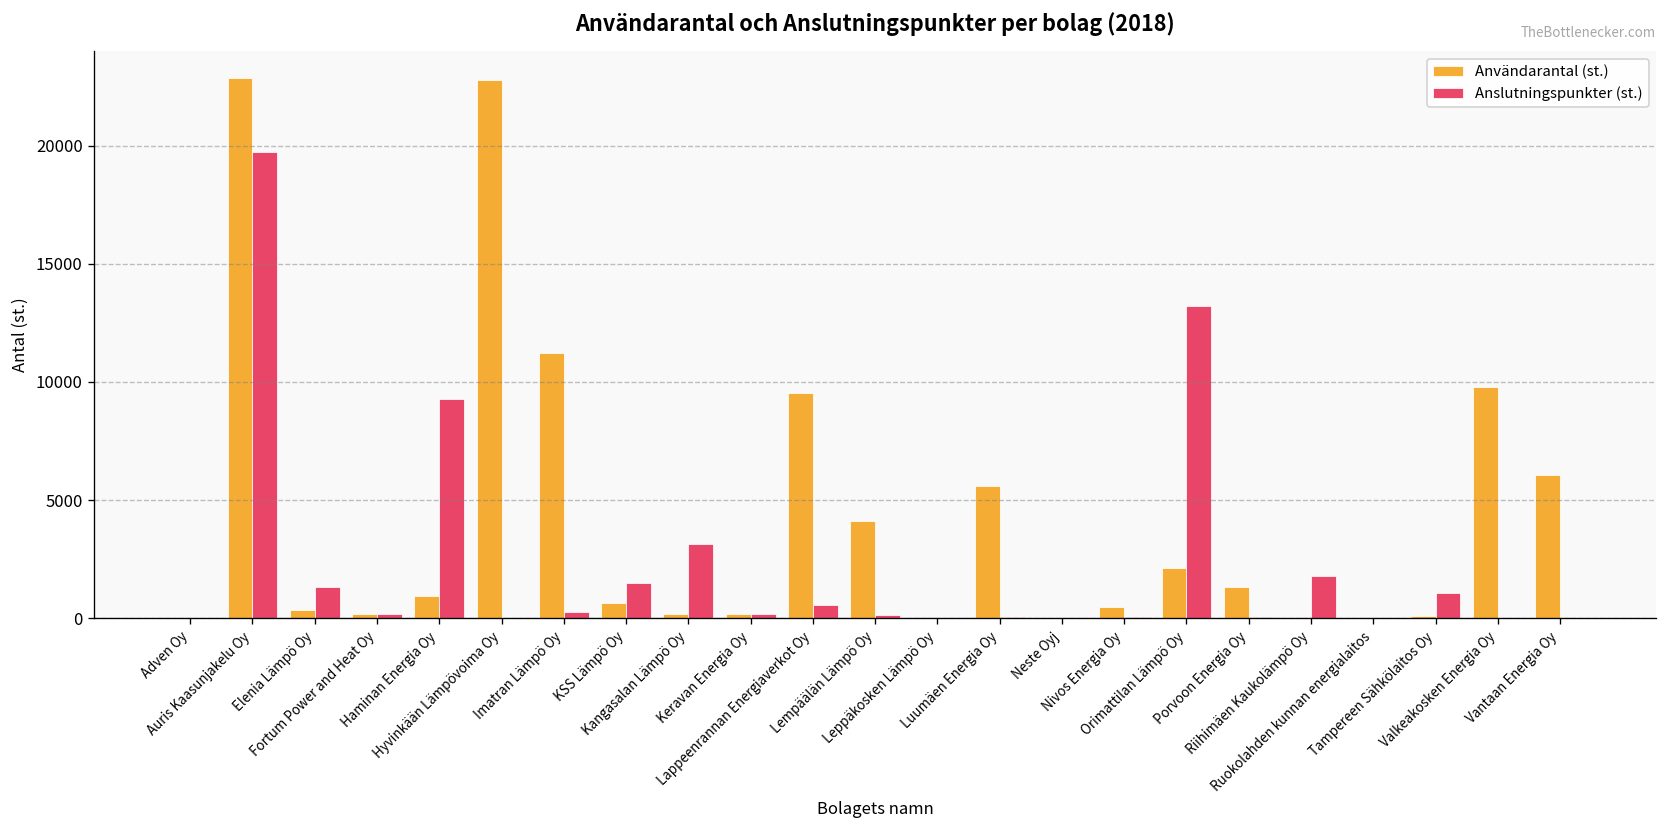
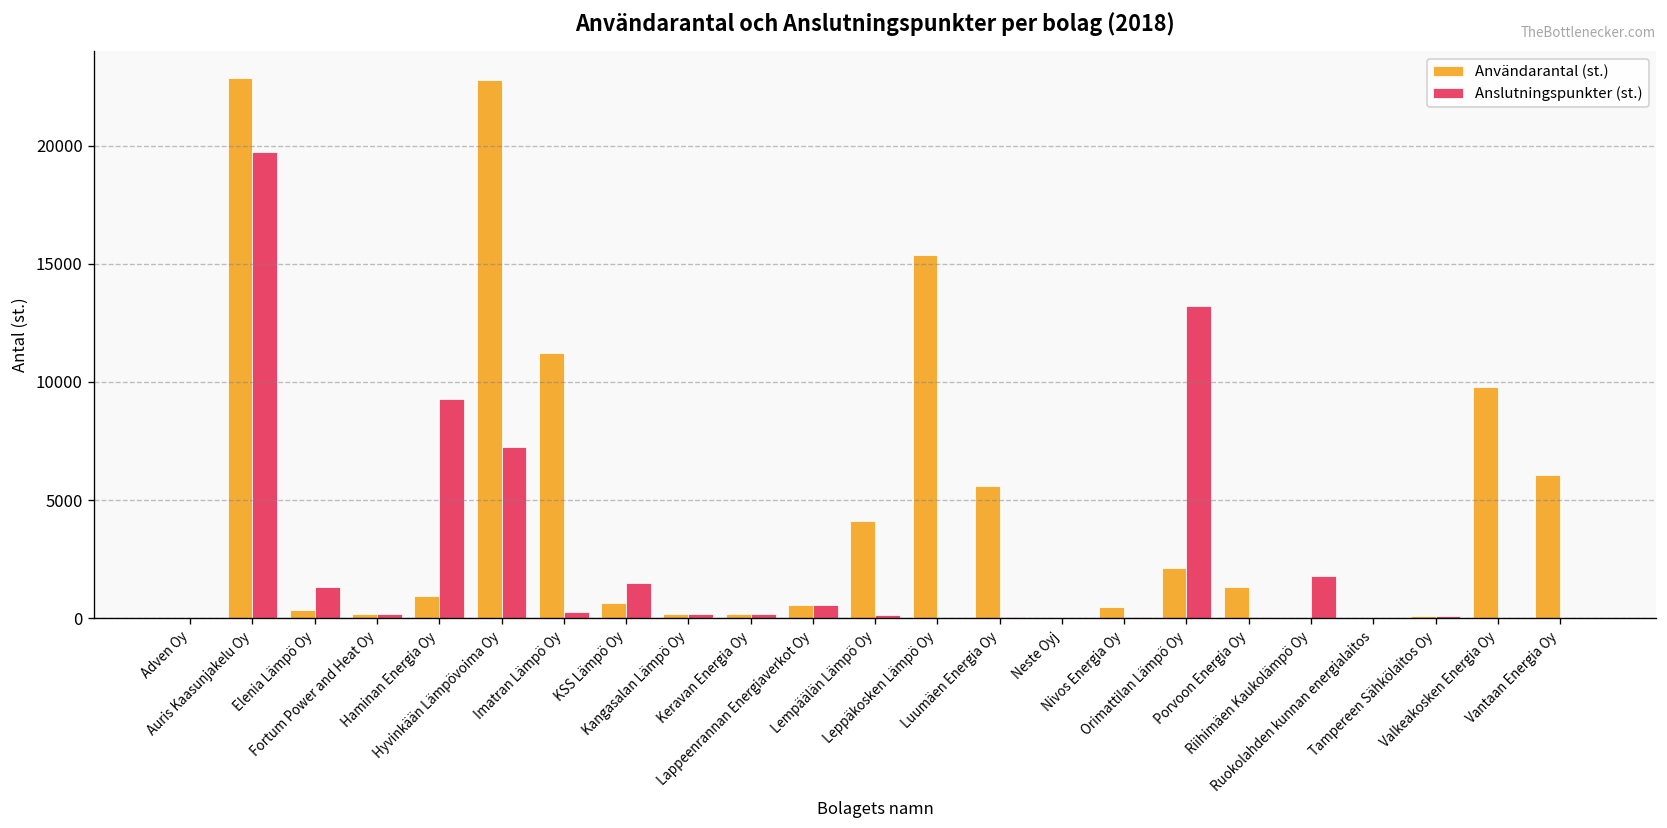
  {
    "Användarantal (st.)": {
      "Auris Kaasunjakelu Oy": 22900,
      "Elenia Lämpö Oy": 300,
      "Fortum Power and Heat Oy": 200,
      "Haminan Energia Oy": 900,
      "Hyvinkään Lämpövoima Oy": 22800,
      "Imatran Lämpö Oy": 11200,
      "KSS Lämpö Oy": 600,
      "Kangasalan Lämpö Oy": 200,
      "Keravan Energia Oy": 200,
-     "Lappeenrannan Energiaverkot Oy": 9500,
+     "Lappeenrannan Energiaverkot Oy": 600,
      "Lempäälän Lämpö Oy": 4100,
-     "Leppäkosken Lämpö Oy": 0,
+     "Leppäkosken Lämpö Oy": 15400,
      "Luumäen Energia Oy": 5600,
      "Nivos Energia Oy": 500,
      "Orimattilan Lämpö Oy": 2100,
      "Porvoon Energia Oy": 1300,
      "Valkeakosken Energia Oy": 9800,
      "Vantaan Energia Oy": 6100
    },
    "Anslutningspunkter (st.)": {
      "Auris Kaasunjakelu Oy": 19700,
      "Elenia Lämpö Oy": 1300,
      "Fortum Power and Heat Oy": 200,
      "Haminan Energia Oy": 9300,
-     "Hyvinkään Lämpövoima Oy": 0,
+     "Hyvinkään Lämpövoima Oy": 7200,
      "Imatran Lämpö Oy": 300,
      "KSS Lämpö Oy": 1500,
-     "Kangasalan Lämpö Oy": 3200,
+     "Kangasalan Lämpö Oy": 200,
      "Keravan Energia Oy": 200,
      "Lappeenrannan Energiaverkot Oy": 600,
      "Lempäälän Lämpö Oy": 100,
      "Orimattilan Lämpö Oy": 13200,
      "Riihimäen Kaukolämpö Oy": 1800,
-     "Tampereen Sähkölaitos Oy": 1100
+     "Tampereen Sähkölaitos Oy": 100
    }
  }
